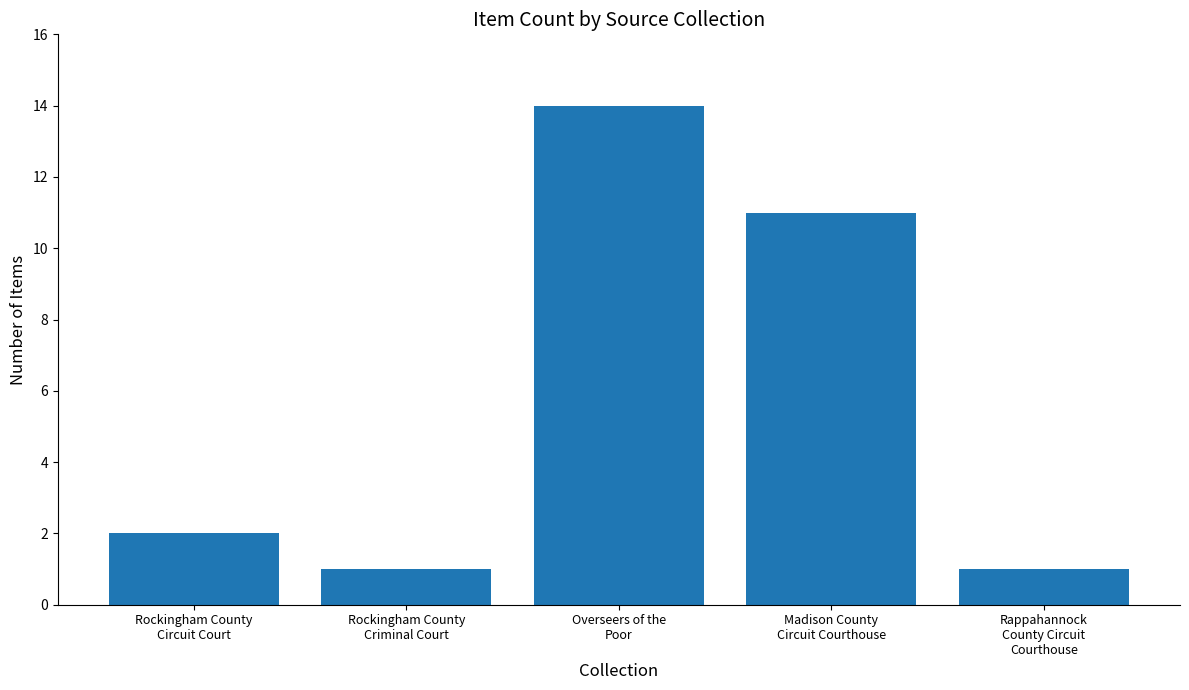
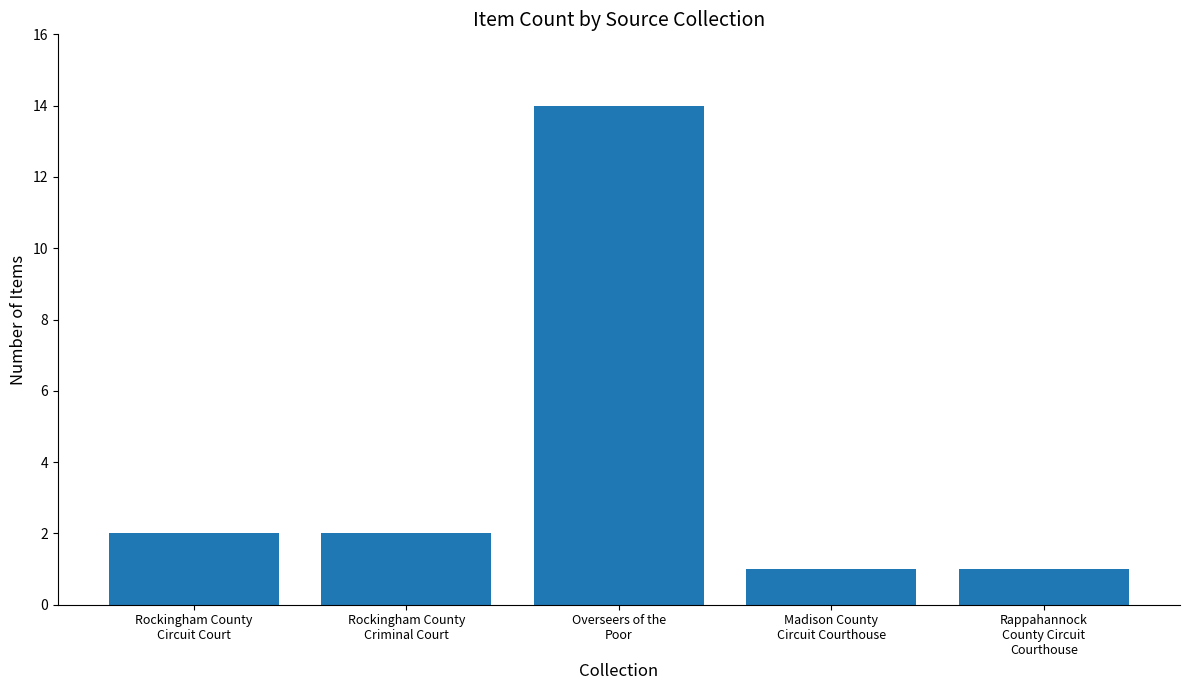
  {
    "Rockingham County Circuit Court": 2,
-   "Rockingham County Criminal Court": 1,
+   "Rockingham County Criminal Court": 2,
    "Overseers of the Poor": 14,
-   "Madison County Circuit Courthouse": 11,
+   "Madison County Circuit Courthouse": 1,
    "Rappahannock County Circuit Courthouse": 1
  }
